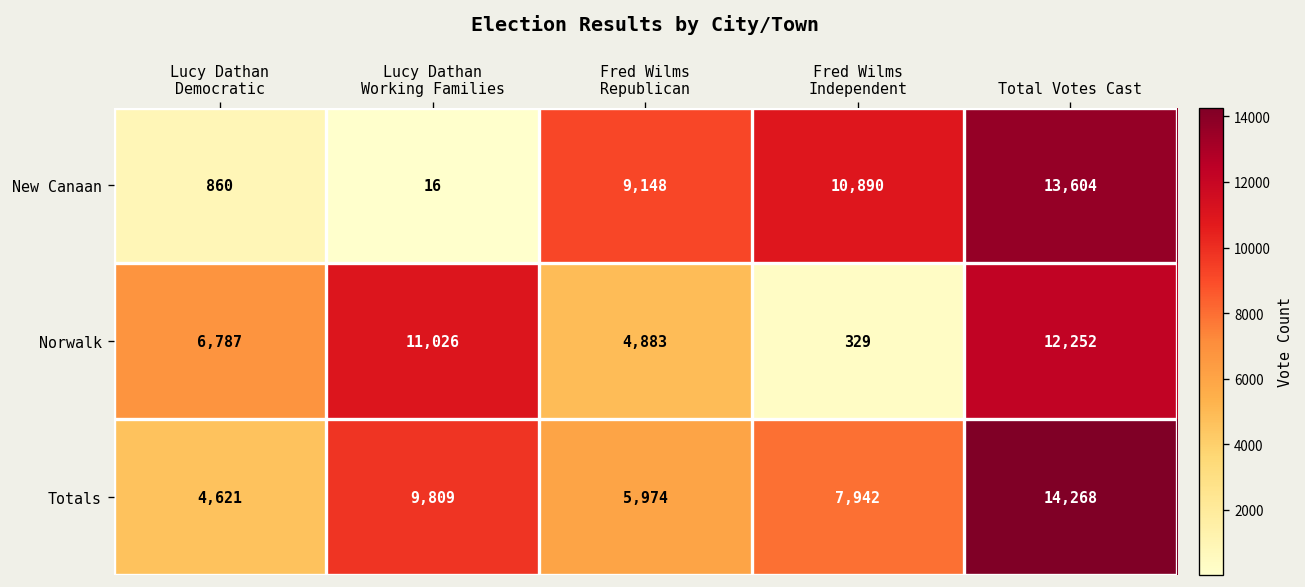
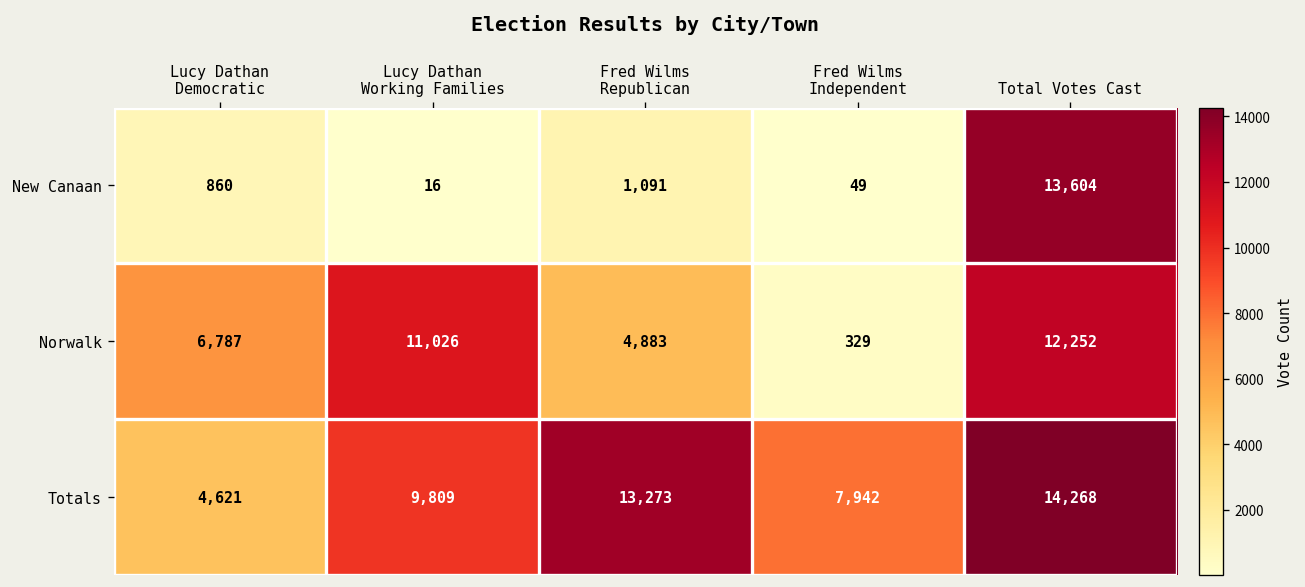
  {
    "New Canaan": {
      "Lucy Dathan Democratic": "860",
      "Lucy Dathan Working Families": "16",
-     "Fred Wilms Republican": "9,148",
-     "Fred Wilms Independent": "10,890",
+     "Fred Wilms Republican": "1,091",
+     "Fred Wilms Independent": "49",
      "Total Votes Cast": "13,604"
    },
    "Norwalk": {
      "Lucy Dathan Democratic": "6,787",
      "Lucy Dathan Working Families": "11,026",
      "Fred Wilms Republican": "4,883",
      "Fred Wilms Independent": "329",
      "Total Votes Cast": "12,252"
    },
    "Totals": {
      "Lucy Dathan Democratic": "4,621",
      "Lucy Dathan Working Families": "9,809",
-     "Fred Wilms Republican": "5,974",
+     "Fred Wilms Republican": "13,273",
      "Fred Wilms Independent": "7,942",
      "Total Votes Cast": "14,268"
    }
  }
